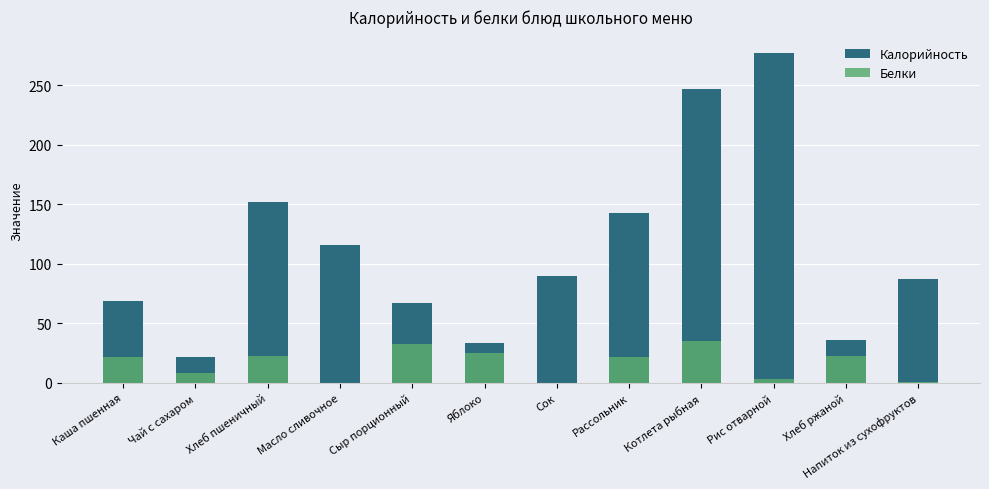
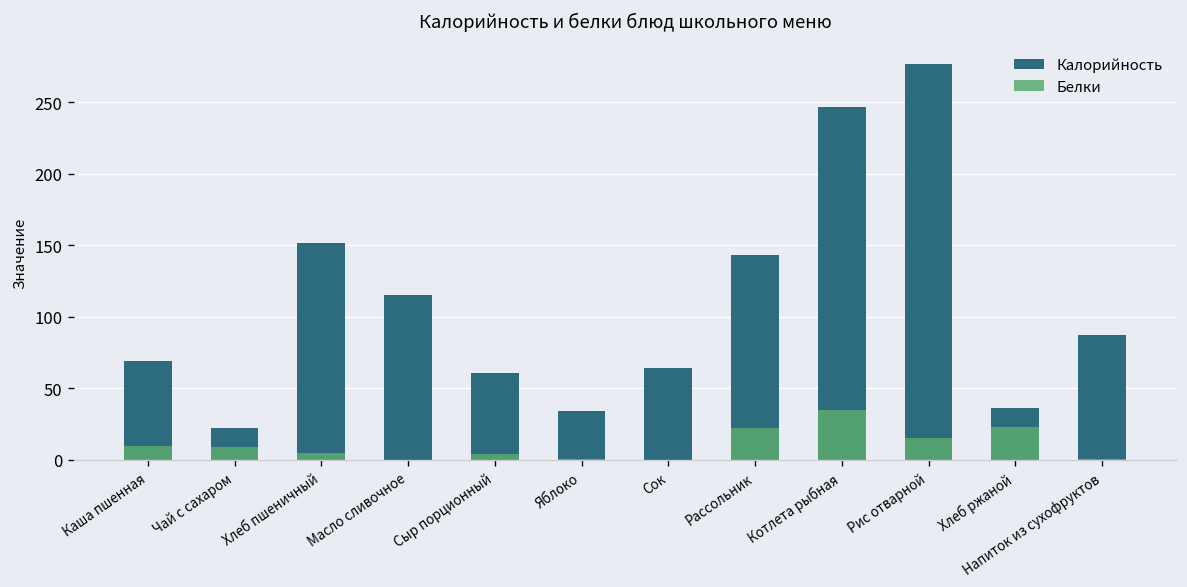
  {
    "Калорийность": {
      "Каша пшенная": 69,
      "Чай с сахаром": 22,
      "Хлеб пшеничный": 152,
      "Масло сливочное": 116,
-     "Сыр порционный": 68,
+     "Сыр порционный": 61,
      "Яблоко": 34,
-     "Сок": 90,
+     "Сок": 64,
      "Рассольник": 143,
      "Котлета рыбная": 247,
      "Рис отварной": 277,
      "Хлеб ржаной": 36,
      "Напиток из сухофруктов": 87
    },
    "Белки": {
-     "Каша пшенная": 22,
-     "Хлеб пшеничный": 22,
-     "Сыр порционный": 32,
-     "Яблоко": 25,
+     "Каша пшенная": 9,
+     "Хлеб пшеничный": 4,
+     "Сыр порционный": 4,
+     "Яблоко": 0,
      "Сок": 0,
-     "Рис отварной": 4
+     "Рис отварной": 15
    }
  }
